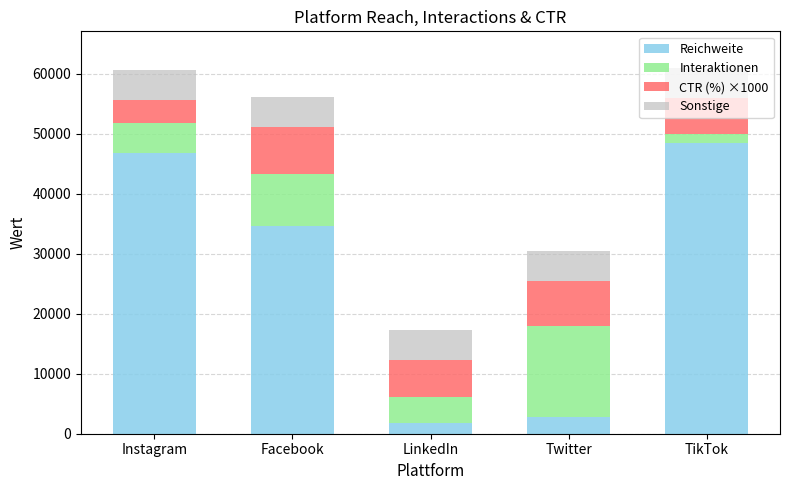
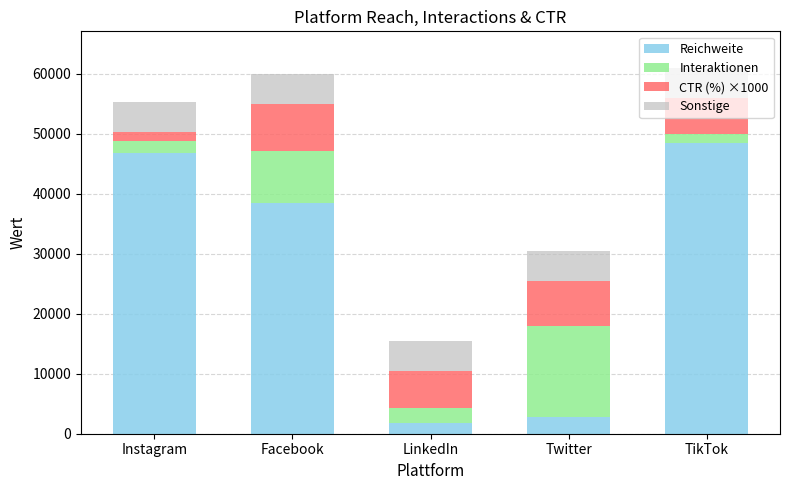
  {
    "Reichweite": {
      "Instagram": 47000,
-     "Facebook": 35000,
+     "Facebook": 38000,
      "LinkedIn": 2000,
      "Twitter": 3000,
      "TikTok": 48000
    },
    "Interaktionen": {
-     "Instagram": 5000,
+     "Instagram": 2000,
      "Facebook": 9000,
-     "LinkedIn": 4000,
+     "LinkedIn": 3000,
      "Twitter": 15000,
      "TikTok": 2000
    },
    "CTR (%) ×1000": {
-     "Instagram": 4000,
+     "Instagram": 2000,
      "Facebook": 8000,
      "LinkedIn": 6000,
      "Twitter": 7000
    },
    "Sonstige": {
      "Instagram": 5000,
      "Facebook": 5000,
      "LinkedIn": 5000,
      "Twitter": 5000
    }
  }
